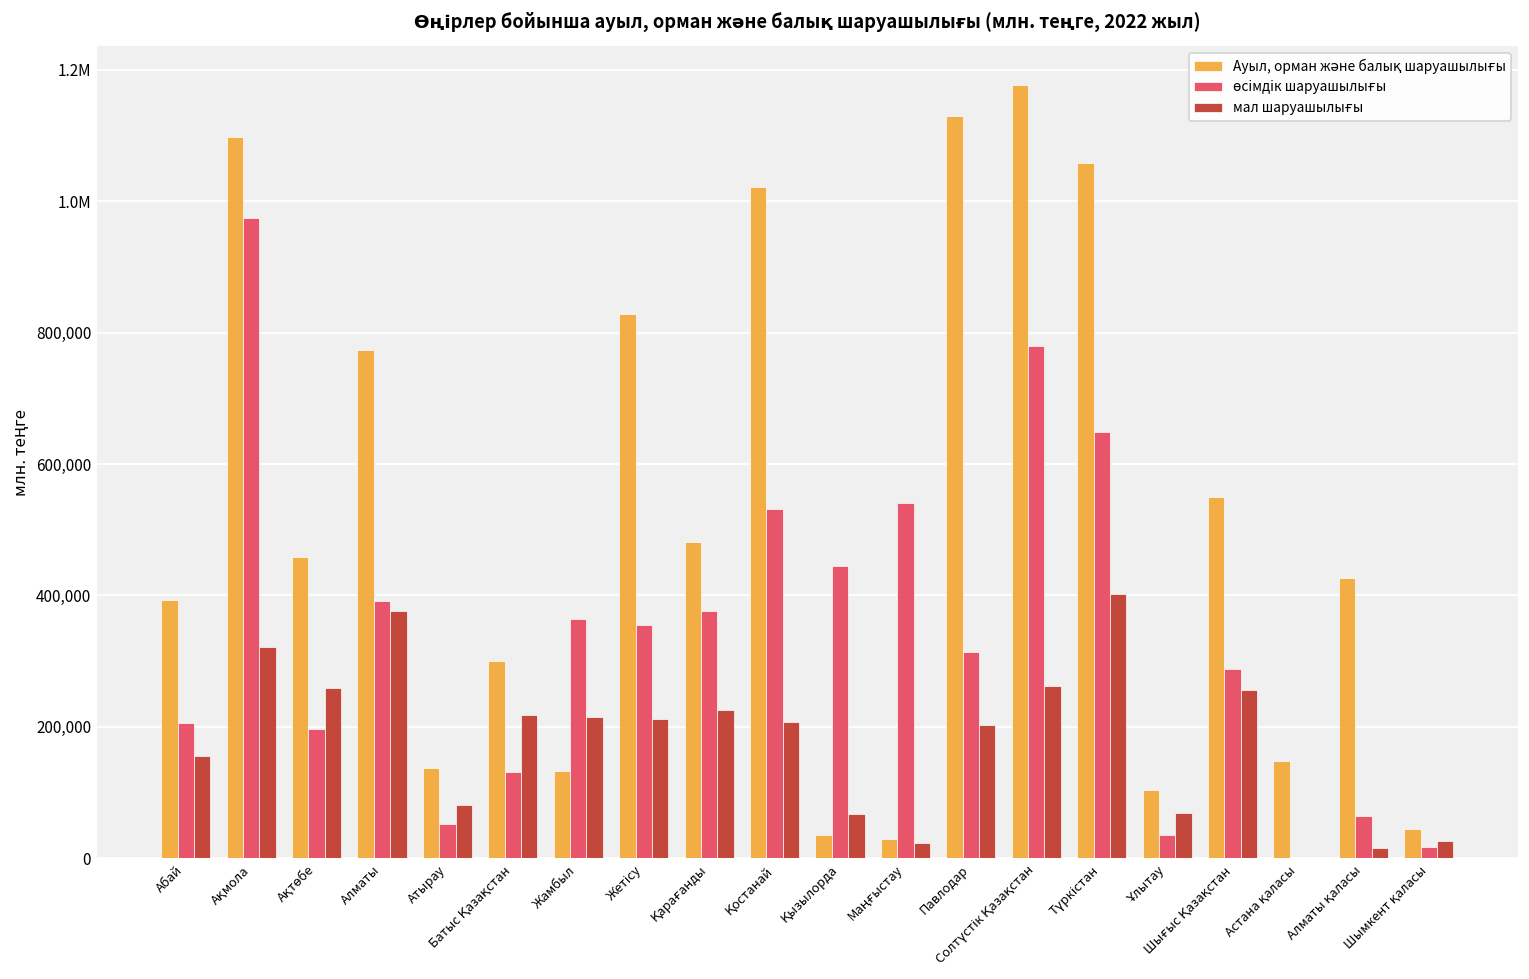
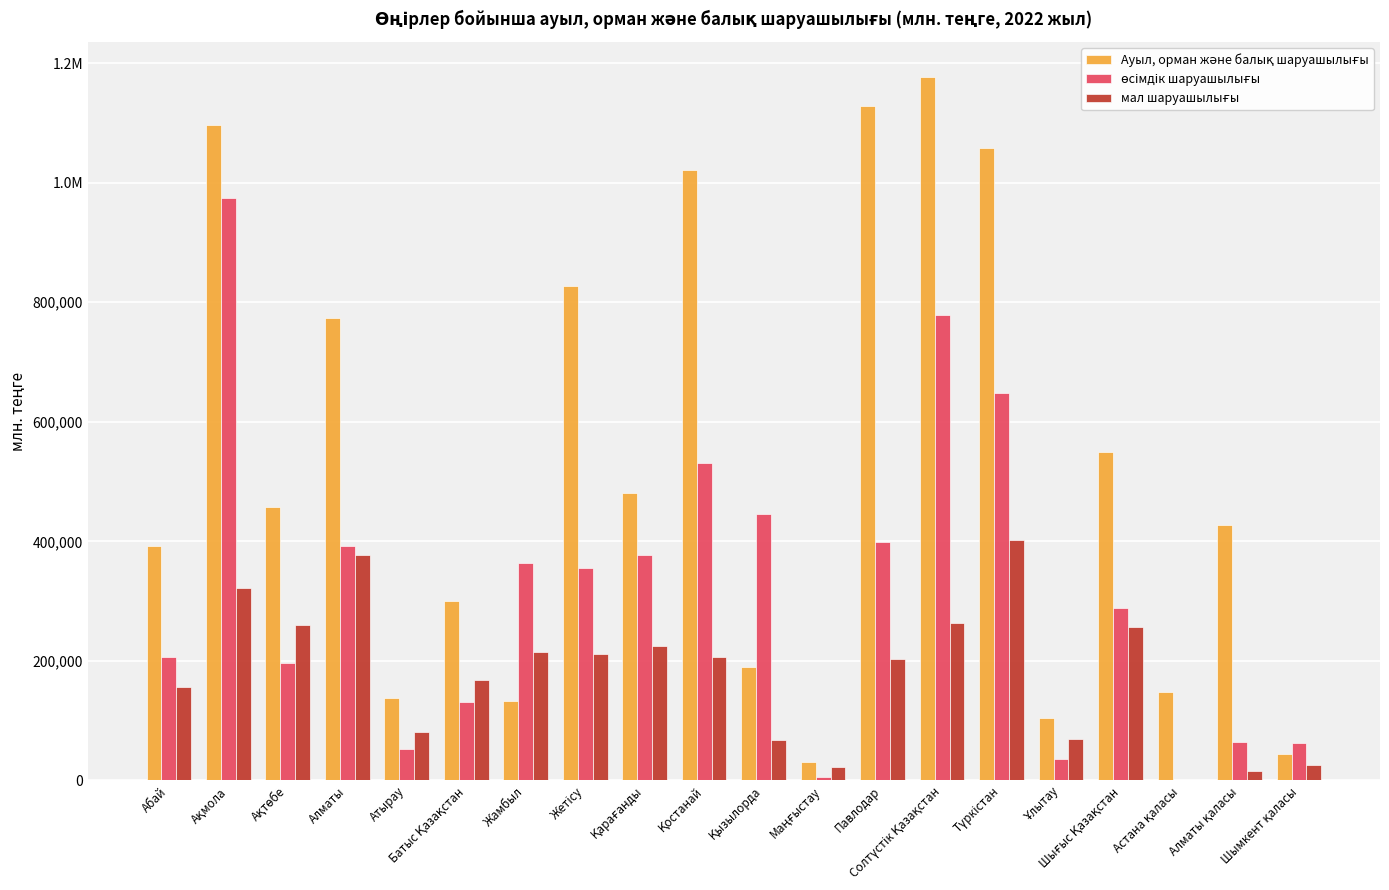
  {
    "Ауыл, орман және балық шаруашылығы": {
      "Абай": "390,000",
      "Ақмола": "1,100,000",
      "Ақтөбе": "460,000",
      "Алматы": "770,000",
      "Атырау": "140,000",
      "Батыс Қазақстан": "300,000",
      "Жамбыл": "130,000",
      "Жетісу": "830,000",
      "Қарағанды": "480,000",
      "Қостанай": "1,020,000",
-     "Қызылорда": "40,000",
+     "Қызылорда": "190,000",
      "Маңғыстау": "30,000",
      "Павлодар": "1,130,000",
      "Солтүстік Қазақстан": "1,180,000",
      "Түркістан": "1,060,000",
      "Ұлытау": "100,000",
      "Шығыс Қазақстан": "550,000",
      "Астана қаласы": "150,000",
      "Алматы қаласы": "430,000",
      "Шымкент қаласы": "40,000"
    },
    "өсімдік шаруашылығы": {
      "Абай": "210,000",
      "Ақмола": "970,000",
      "Ақтөбе": "200,000",
      "Алматы": "390,000",
      "Атырау": "50,000",
      "Батыс Қазақстан": "130,000",
      "Жамбыл": "360,000",
      "Жетісу": "350,000",
      "Қарағанды": "380,000",
      "Қостанай": "530,000",
      "Қызылорда": "440,000",
-     "Маңғыстау": "540,000",
-     "Павлодар": "310,000",
+     "Маңғыстау": "10,000",
+     "Павлодар": "400,000",
      "Солтүстік Қазақстан": "780,000",
      "Түркістан": "650,000",
      "Ұлытау": "40,000",
      "Шығыс Қазақстан": "290,000",
      "Алматы қаласы": "60,000",
-     "Шымкент қаласы": "20,000"
+     "Шымкент қаласы": "60,000"
    },
    "мал шаруашылығы": {
      "Абай": "160,000",
      "Ақмола": "320,000",
      "Ақтөбе": "260,000",
      "Алматы": "380,000",
      "Атырау": "80,000",
-     "Батыс Қазақстан": "220,000",
+     "Батыс Қазақстан": "170,000",
      "Жамбыл": "220,000",
      "Жетісу": "210,000",
      "Қарағанды": "230,000",
      "Қостанай": "210,000",
      "Қызылорда": "70,000",
      "Маңғыстау": "20,000",
      "Павлодар": "200,000",
      "Солтүстік Қазақстан": "260,000",
      "Түркістан": "400,000",
      "Ұлытау": "70,000",
      "Шығыс Қазақстан": "260,000",
      "Алматы қаласы": "20,000",
      "Шымкент қаласы": "30,000"
    }
  }
